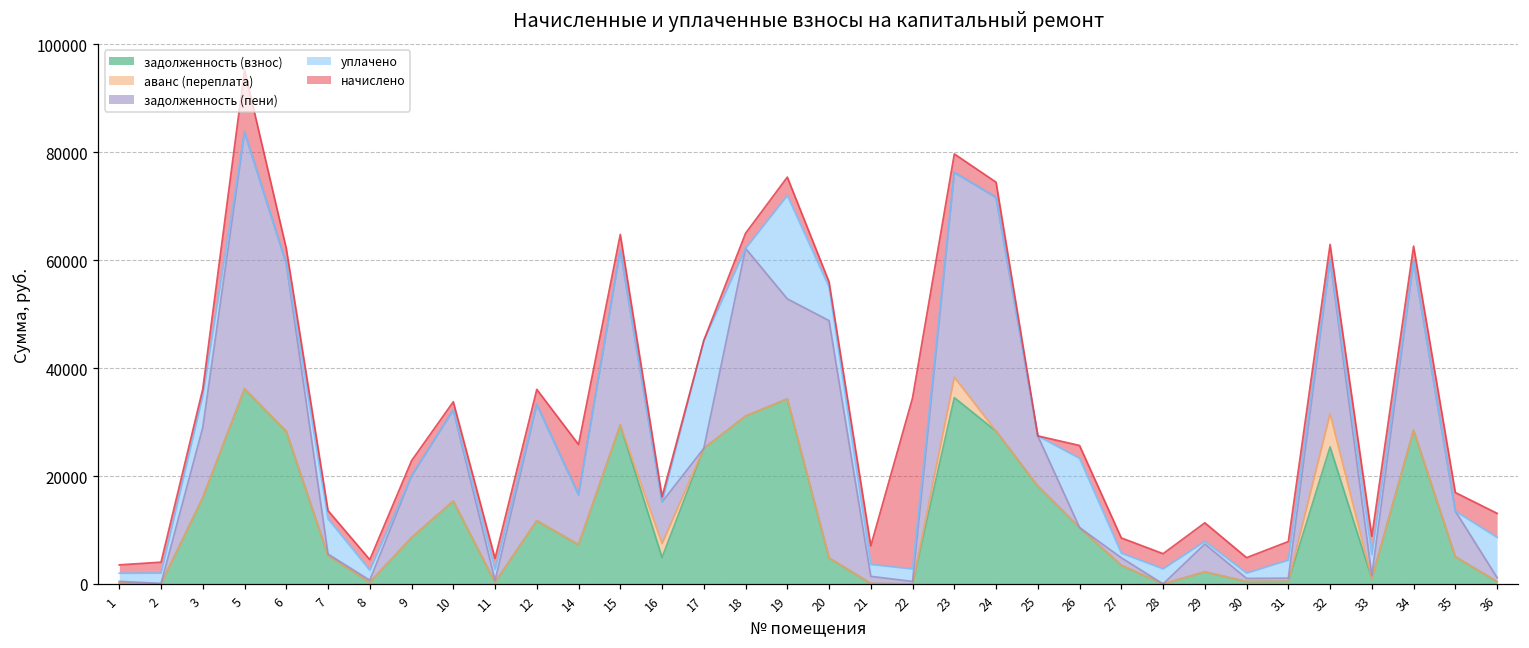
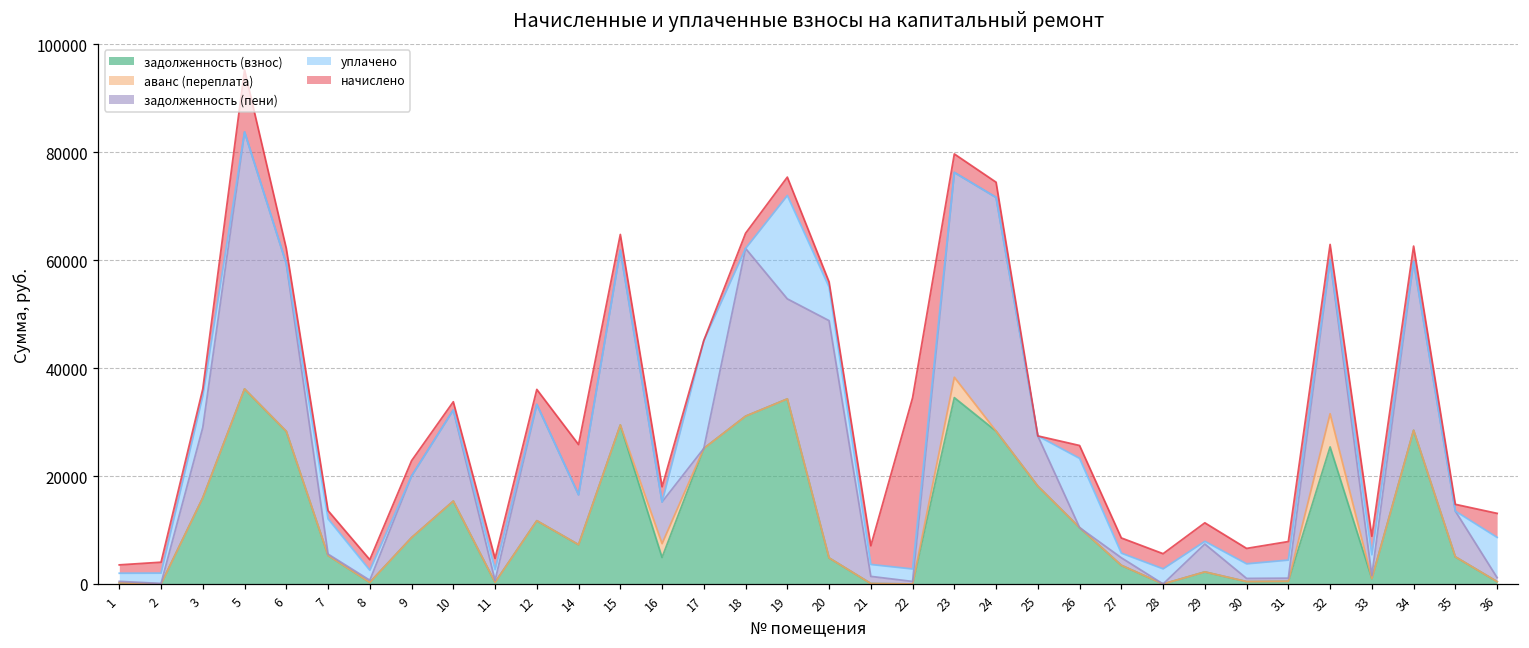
  {
    "задолженность (взнос)": {
      "16": 5000,
      "23": 35000,
      "32": 25000
    },
    "аванс (переплата)": {
      "16": 3000,
      "23": 4000,
      "32": 6000
    },
    "задолженность (пени)": {
      "3": 13000,
      "19": 19000,
      "20": 44000,
      "21": 1000,
      "27": 1000,
      "30": 1000,
      "31": 1000,
      "33": 1000,
      "36": 1000
    },
    "уплачено": {
      "1": 2000,
      "2": 2000,
      "3": 6000,
      "7": 7000,
      "8": 2000,
      "11": 2000,
      "19": 19000,
      "20": 6000,
      "21": 2000,
      "22": 2000,
      "26": 13000,
      "27": 1000,
      "28": 3000,
-     "30": 1000,
+     "30": 3000,
      "31": 3000,
      "33": 4000,
      "36": 7000
    },
    "начислено": {
      "1": 2000,
      "2": 2000,
      "3": 1000,
      "6": 3000,
      "7": 2000,
      "8": 2000,
      "9": 3000,
      "10": 2000,
      "11": 2000,
      "12": 3000,
      "14": 9000,
      "15": 3000,
-     "16": 1000,
+     "16": 3000,
      "18": 3000,
      "19": 3000,
      "20": 1000,
      "21": 3000,
      "22": 32000,
      "23": 3000,
      "24": 3000,
      "26": 2000,
      "27": 3000,
      "28": 3000,
      "29": 3000,
      "30": 3000,
      "31": 3000,
      "32": 3000,
      "33": 3000,
      "34": 3000,
-     "35": 3000,
+     "35": 1000,
      "36": 4000
    }
  }
